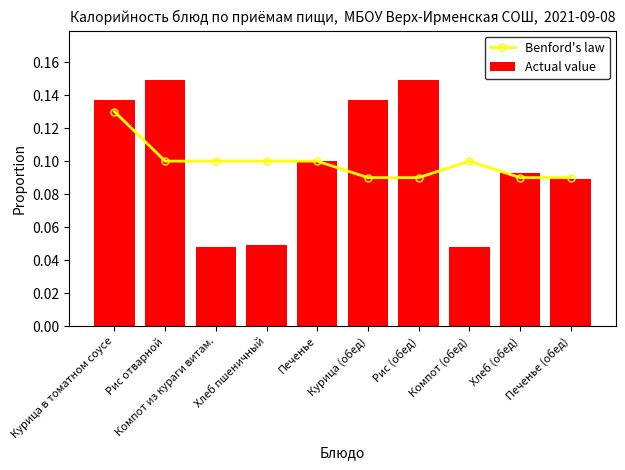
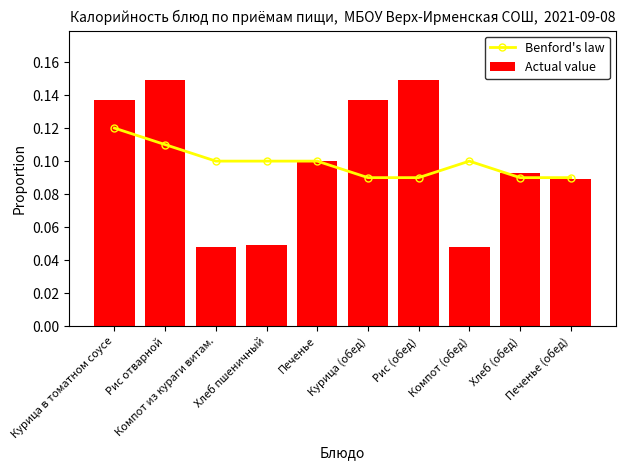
  {
    "Benford's law": {
-     "Курица в томатном соусе": 0.13,
-     "Рис отварной": 0.10,
+     "Курица в томатном соусе": 0.12,
+     "Рис отварной": 0.11,
      "Компот из кураги витам.": 0.10,
      "Хлеб пшеничный": 0.10,
      "Печенье": 0.10,
      "Курица (обед)": 0.09,
      "Рис (обед)": 0.09,
      "Компот (обед)": 0.10,
      "Хлеб (обед)": 0.09,
      "Печенье (обед)": 0.09
    },
    "Actual value": {
      "Курица в томатном соусе": 0.137,
      "Рис отварной": 0.15,
      "Компот из кураги витам.": 0.048,
      "Хлеб пшеничный": 0.05,
      "Печенье": 0.10,
      "Курица (обед)": 0.137,
      "Рис (обед)": 0.15,
      "Компот (обед)": 0.048,
      "Хлеб (обед)": 0.093,
      "Печенье (обед)": 0.09
    }
  }
